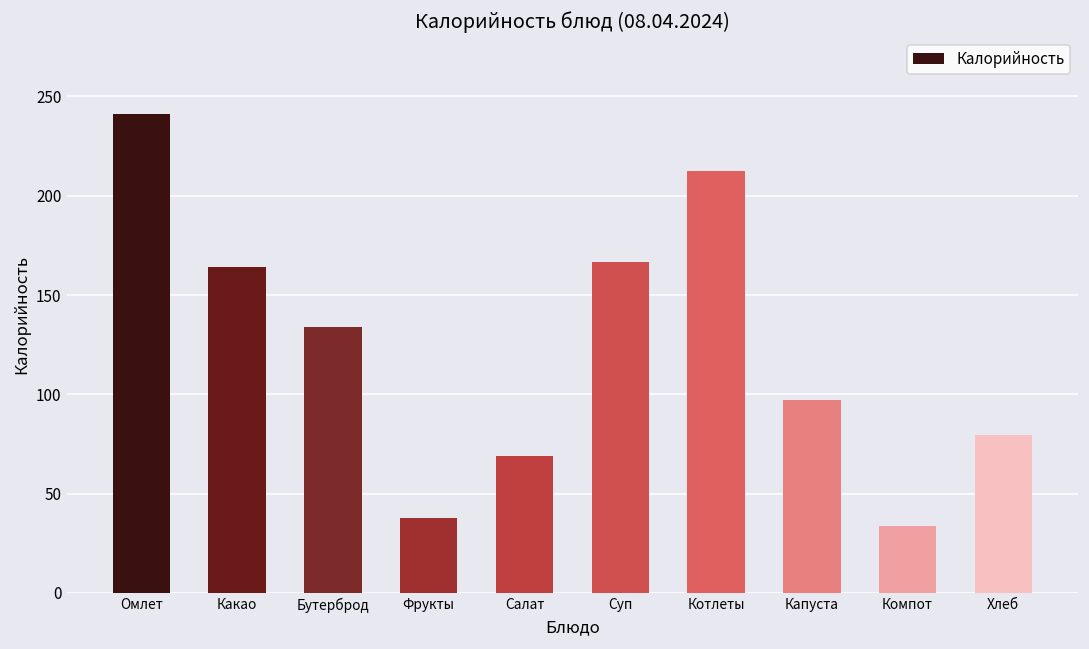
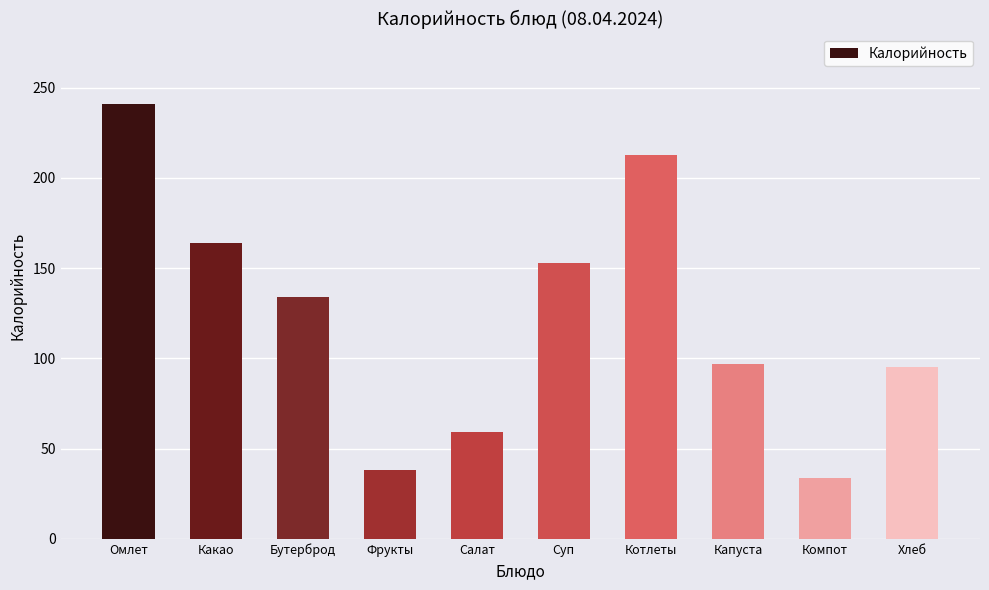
  {
    "Омлет": 241,
    "Какао": 164,
    "Бутерброд": 134,
    "Фрукты": 38,
-   "Салат": 69,
-   "Суп": 167,
+   "Салат": 59,
+   "Суп": 153,
    "Котлеты": 213,
    "Капуста": 97,
    "Компот": 34,
-   "Хлеб": 79
+   "Хлеб": 95
  }
